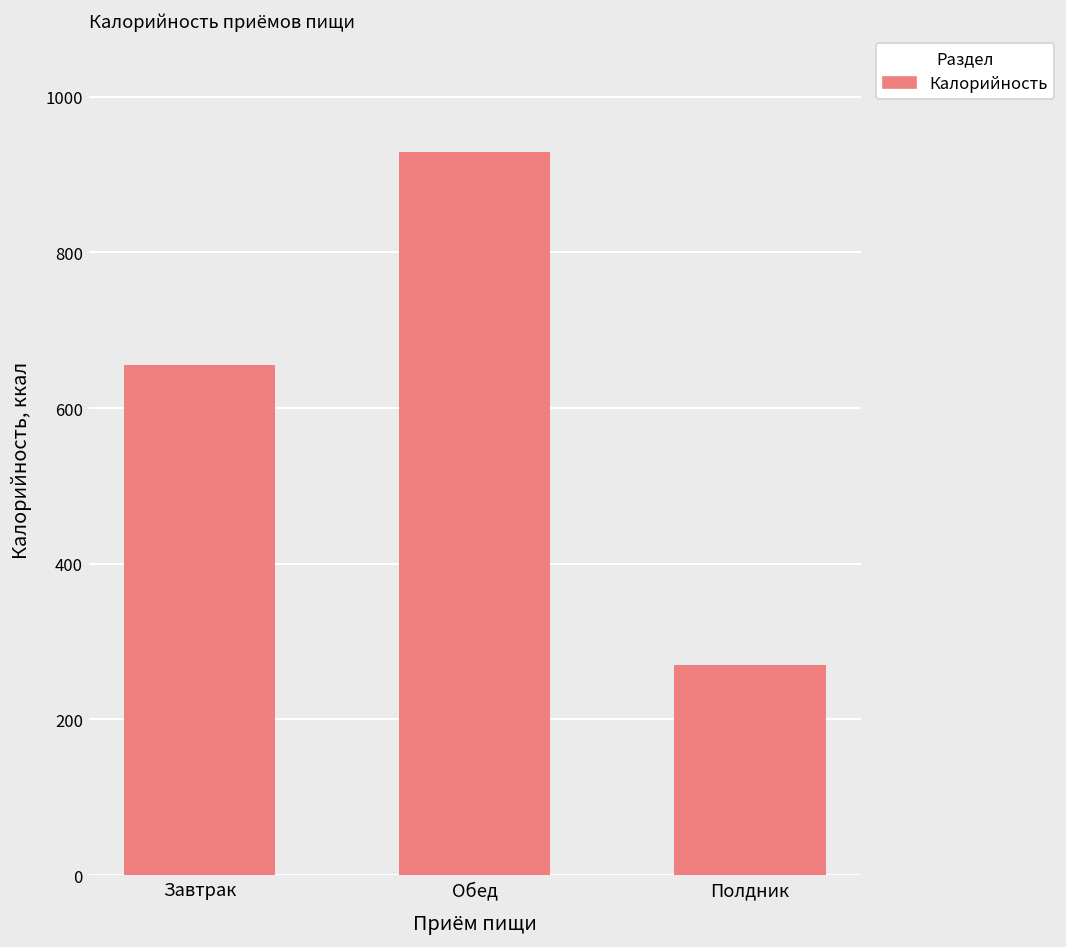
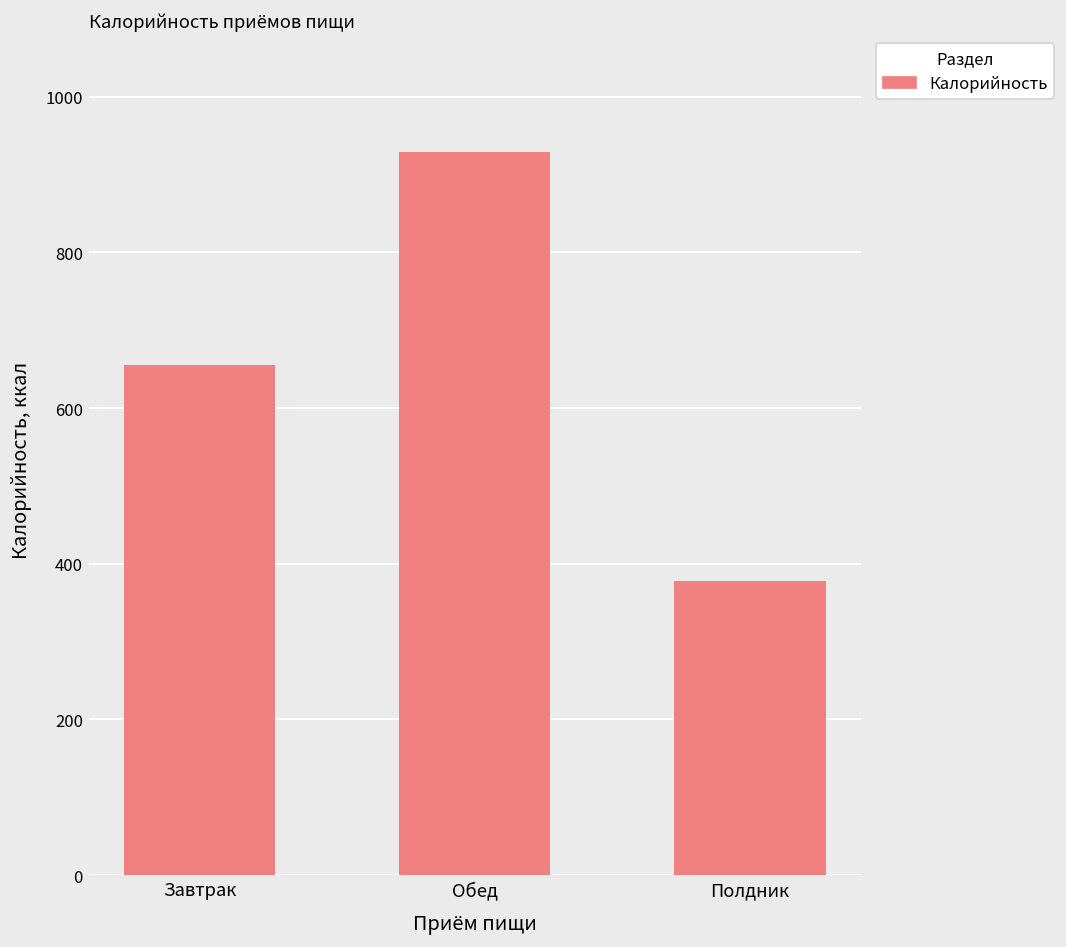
  {
    "Завтрак": 650,
    "Обед": 930,
-   "Полдник": 270
+   "Полдник": 380
  }
